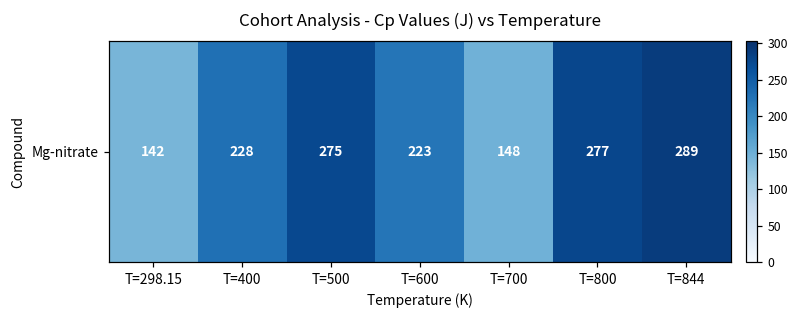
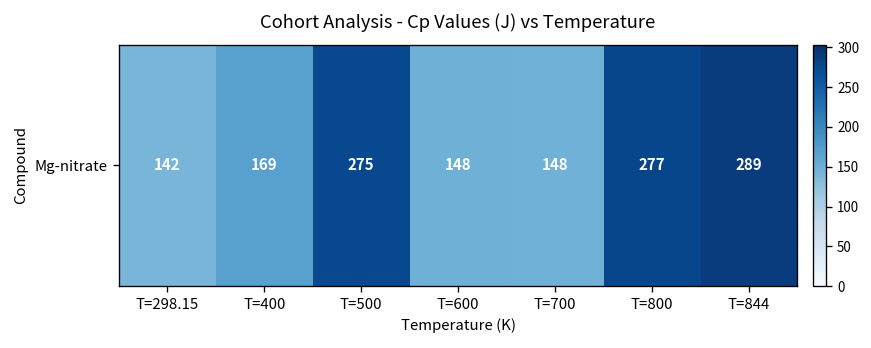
  {
    "Mg-nitrate": {
      "T=298.15": 142,
-     "T=400": 228,
+     "T=400": 169,
      "T=500": 275,
-     "T=600": 223,
+     "T=600": 148,
      "T=700": 148,
      "T=800": 277,
      "T=844": 289
    }
  }
